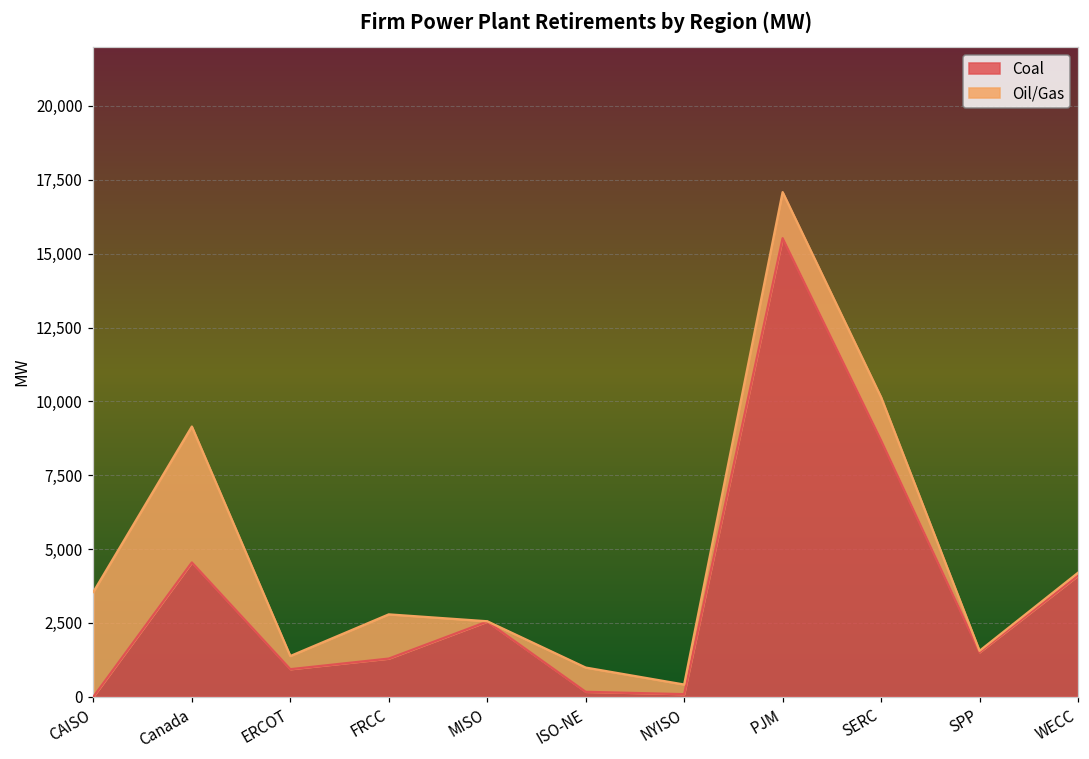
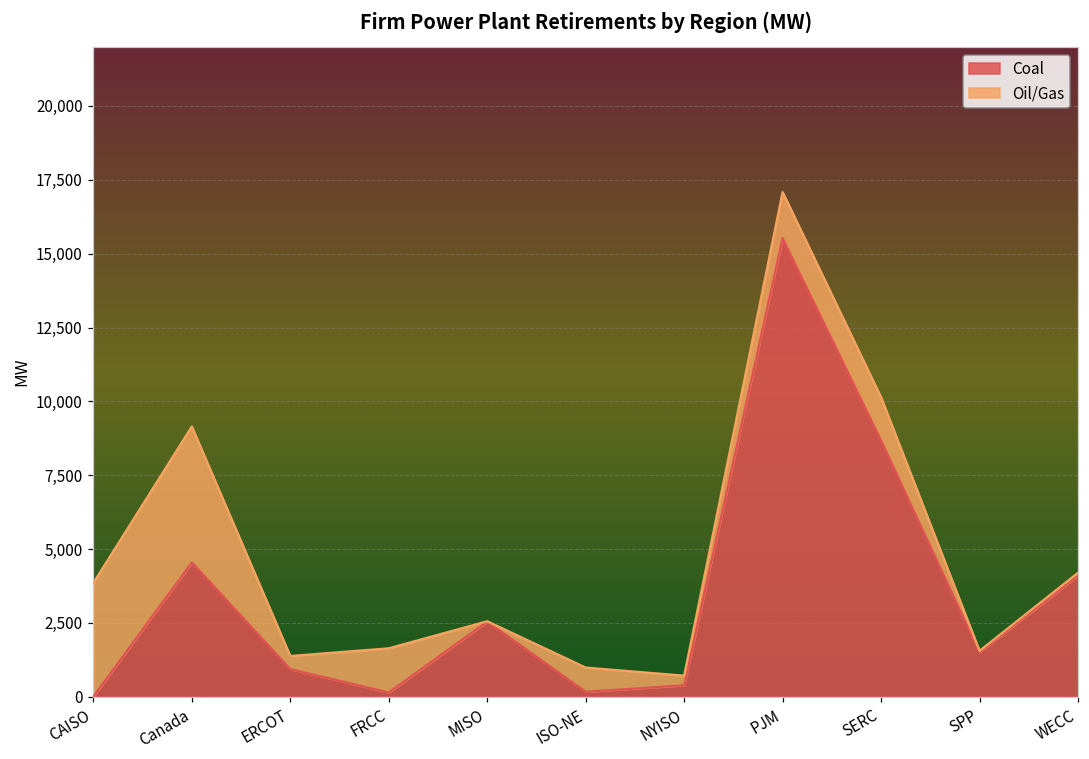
  {
    "Coal": {
      "CAISO": "0",
      "Canada": "4,500",
      "ERCOT": "900",
-     "FRCC": "1,300",
+     "FRCC": "100",
      "ISO-NE": "200",
-     "NYISO": "100",
+     "NYISO": "400",
      "PJM": "15,500",
      "SERC": "8,700",
      "WECC": "4,100"
    },
    "Oil/Gas": {
-     "CAISO": "3,500",
+     "CAISO": "3,900",
      "Canada": "4,600",
      "ERCOT": "400",
      "FRCC": "1,500",
      "ISO-NE": "800",
      "NYISO": "300",
      "PJM": "1,600",
      "SERC": "1,500",
      "WECC": "100"
    }
  }
